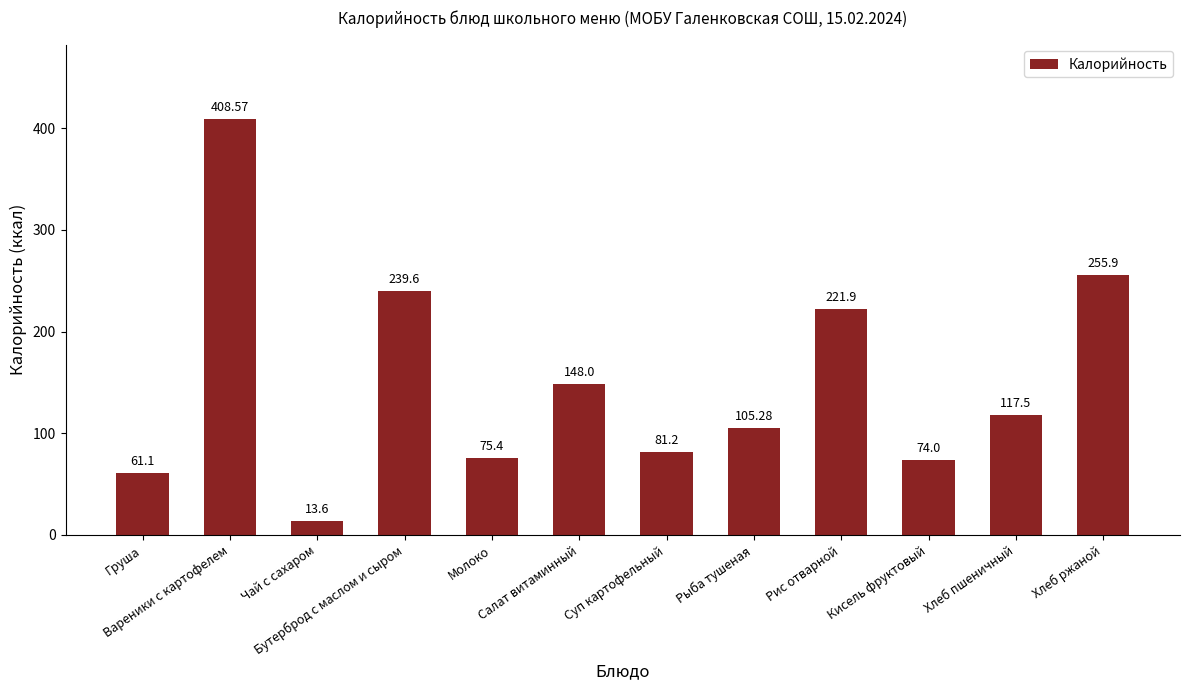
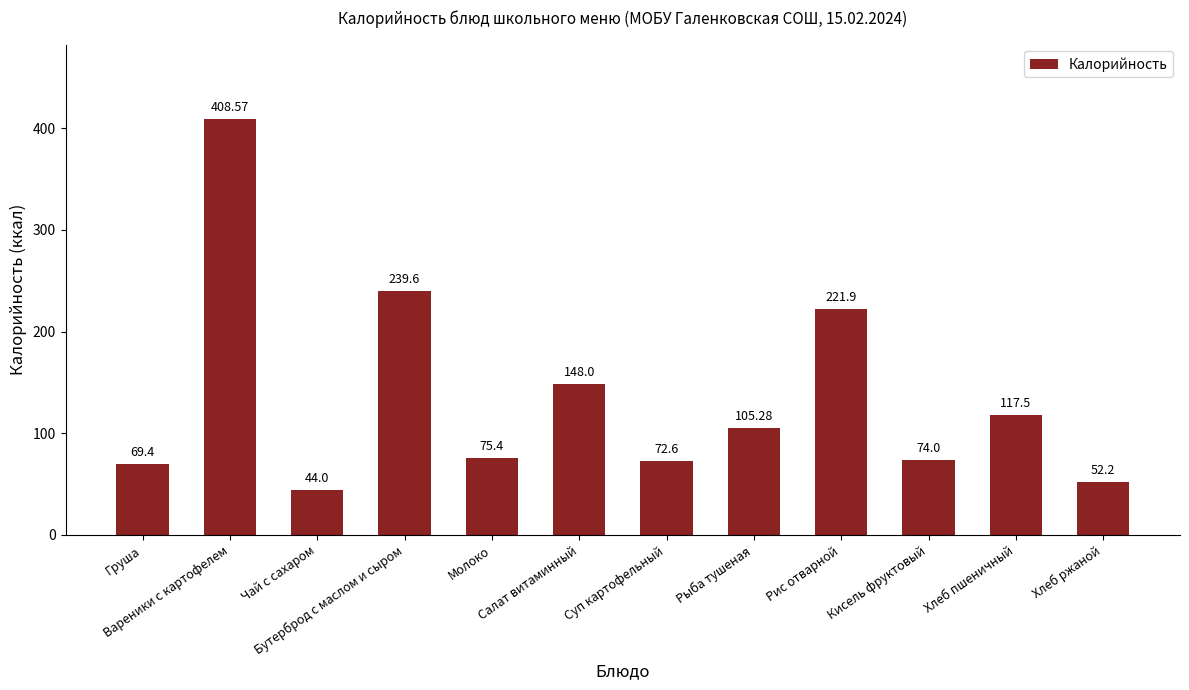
  {
-   "Груша": 61.1,
+   "Груша": 69.4,
    "Вареники с картофелем": 408.57,
-   "Чай с сахаром": 13.6,
+   "Чай с сахаром": 44.0,
    "Бутерброд с маслом и сыром": 239.6,
    "Молоко": 75.4,
    "Салат витаминный": 148.0,
-   "Суп картофельный": 81.2,
+   "Суп картофельный": 72.6,
    "Рыба тушеная": 105.28,
    "Рис отварной": 221.9,
    "Кисель фруктовый": 74.0,
    "Хлеб пшеничный": 117.5,
-   "Хлеб ржаной": 255.9
+   "Хлеб ржаной": 52.2
  }
